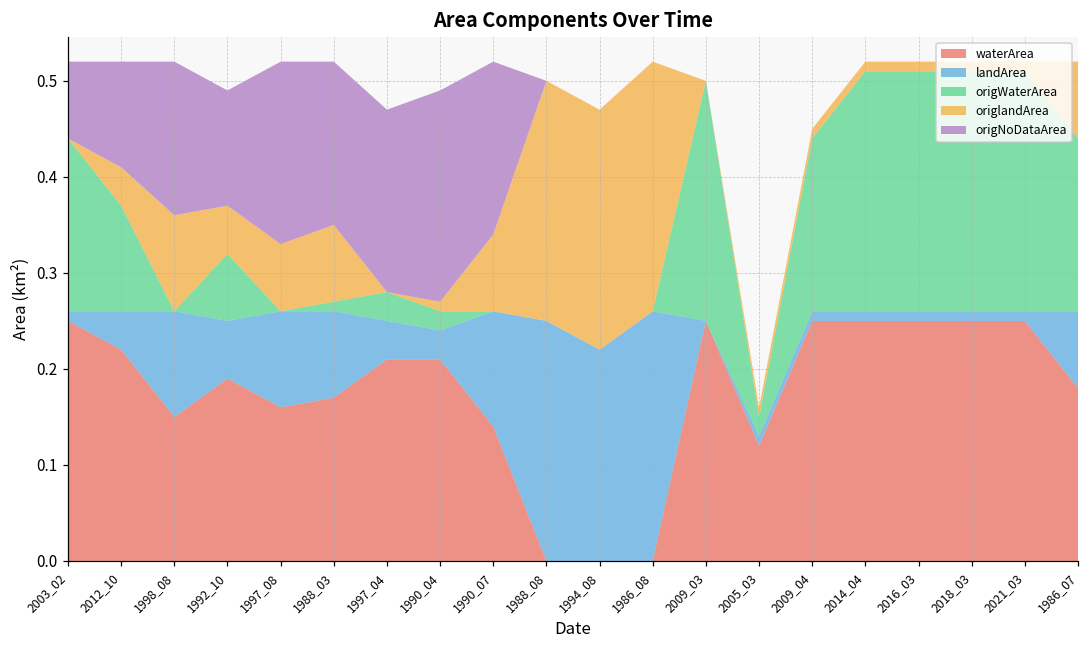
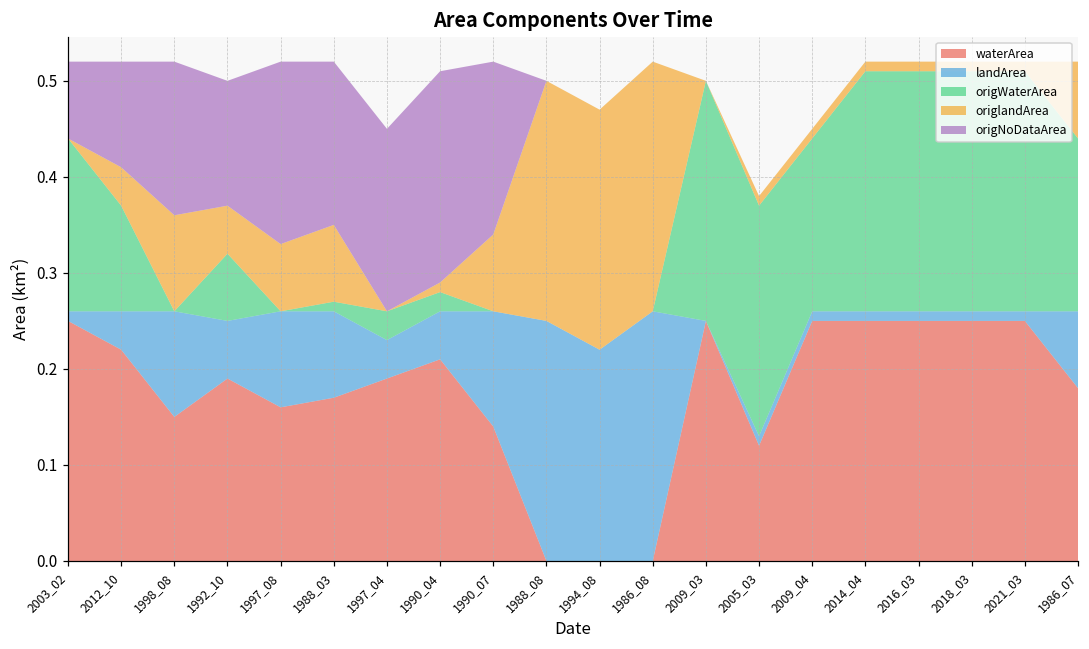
  {
    "waterArea": {
      "2003_02": 0.25,
      "2012_10": 0.22,
      "1998_08": 0.15,
      "1992_10": 0.19,
      "1997_08": 0.16,
      "1988_03": 0.17,
-     "1997_04": 0.21,
+     "1997_04": 0.19,
      "1990_04": 0.21,
      "1990_07": 0.14,
      "1988_08": 0.00,
      "1994_08": 0.00,
      "1986_08": 0.00,
      "2005_03": 0.12,
      "2009_04": 0.25,
      "2014_04": 0.25,
      "2016_03": 0.25,
      "2018_03": 0.25,
      "2021_03": 0.25,
      "1986_07": 0.18
    },
    "landArea": {
      "2003_02": 0.01,
      "2012_10": 0.04,
      "1992_10": 0.06,
      "1988_03": 0.09,
      "1997_04": 0.04,
-     "1990_04": 0.03,
+     "1990_04": 0.05,
      "2005_03": 0.01,
      "2009_04": 0.01,
      "2014_04": 0.01,
      "2016_03": 0.01,
      "2018_03": 0.01,
      "2021_03": 0.01,
      "1986_07": 0.08
    },
    "origWaterArea": {
      "2012_10": 0.11,
      "1992_10": 0.07,
      "1988_03": 0.01,
      "1990_04": 0.02,
-     "2005_03": 0.02,
+     "2005_03": 0.24,
      "2009_04": 0.18,
      "2014_04": 0.25,
      "2016_03": 0.25,
      "1986_07": 0.18
    },
    "origlandArea": {
      "2012_10": 0.04,
      "1998_08": 0.10,
      "1992_10": 0.05,
      "1997_08": 0.07,
      "1988_03": 0.08,
      "1990_04": 0.01,
      "1990_07": 0.08
    },
    "origNoDataArea": {
      "2003_02": 0.08,
      "2012_10": 0.11,
      "1998_08": 0.16,
-     "1992_10": 0.12,
+     "1992_10": 0.13,
      "1997_08": 0.19,
      "1988_03": 0.17,
      "1997_04": 0.19,
      "1990_04": 0.22,
      "1990_07": 0.18
    }
  }
